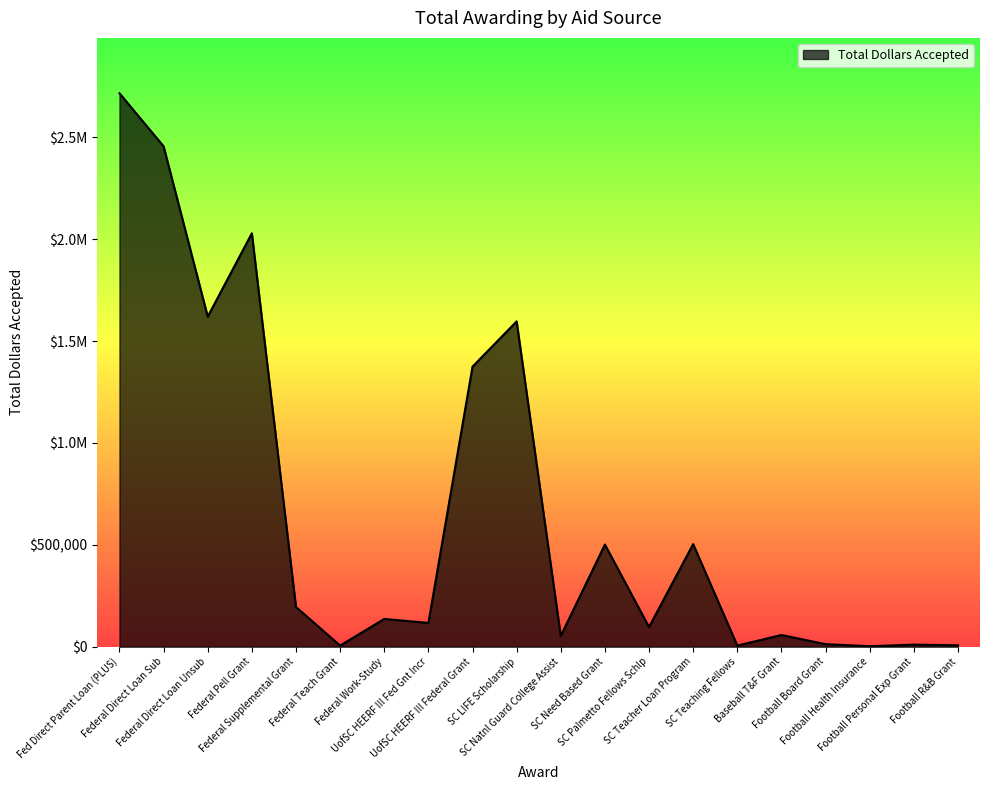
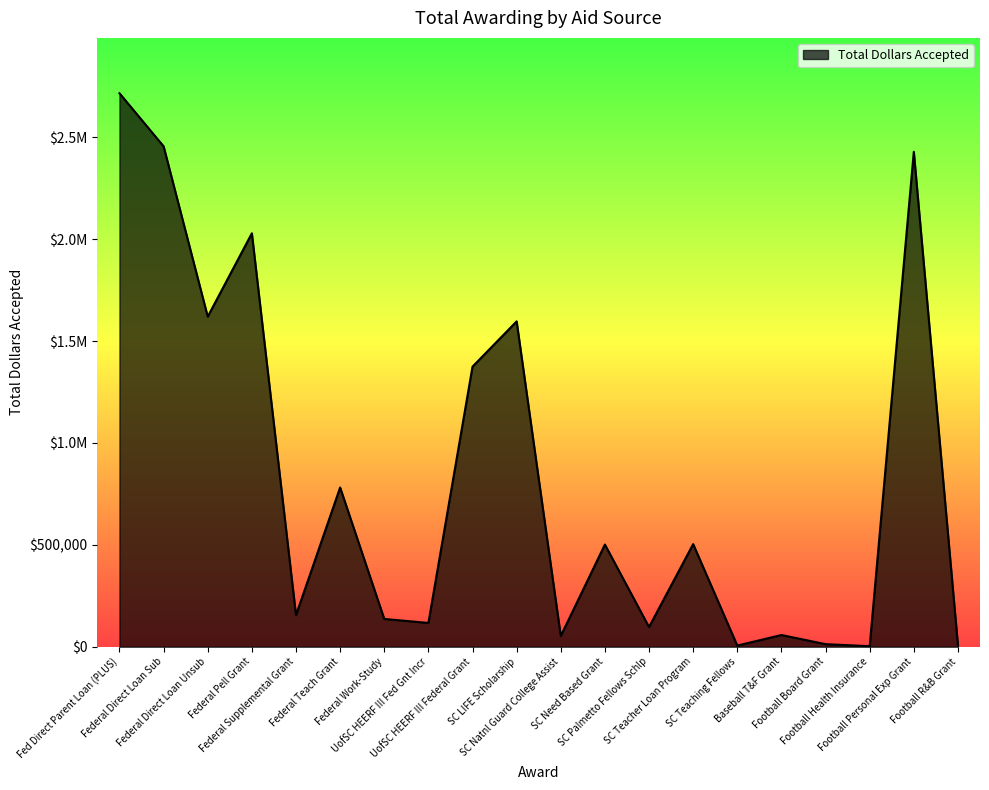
  {
    "Fed Direct Parent Loan (PLUS)": "$2,720,000",
    "Federal Direct Loan Sub": "$2,460,000",
    "Federal Direct Loan Unsub": "$1,620,000",
    "Federal Pell Grant": "$2,030,000",
-   "Federal Supplemental Grant": "$200,000",
-   "Federal Teach Grant": "$10,000",
+   "Federal Supplemental Grant": "$160,000",
+   "Federal Teach Grant": "$780,000",
    "Federal Work-Study": "$140,000",
    "UofSC HEERF III Fed Gnt Incr": "$120,000",
    "UofSC HEERF III Federal Grant": "$1,370,000",
    "SC LIFE Scholarship": "$1,600,000",
    "SC Natnl Guard College Assist": "$50,000",
    "SC Need Based Grant": "$500,000",
    "SC Palmetto Fellows Schlp": "$100,000",
    "SC Teacher Loan Program": "$500,000",
    "SC Teaching Fellows": "$10,000",
    "Baseball T&F Grant": "$60,000",
    "Football Board Grant": "$10,000",
    "Football Health Insurance": "$0",
-   "Football Personal Exp Grant": "$10,000",
+   "Football Personal Exp Grant": "$2,430,000",
    "Football R&B Grant": "$10,000"
  }
